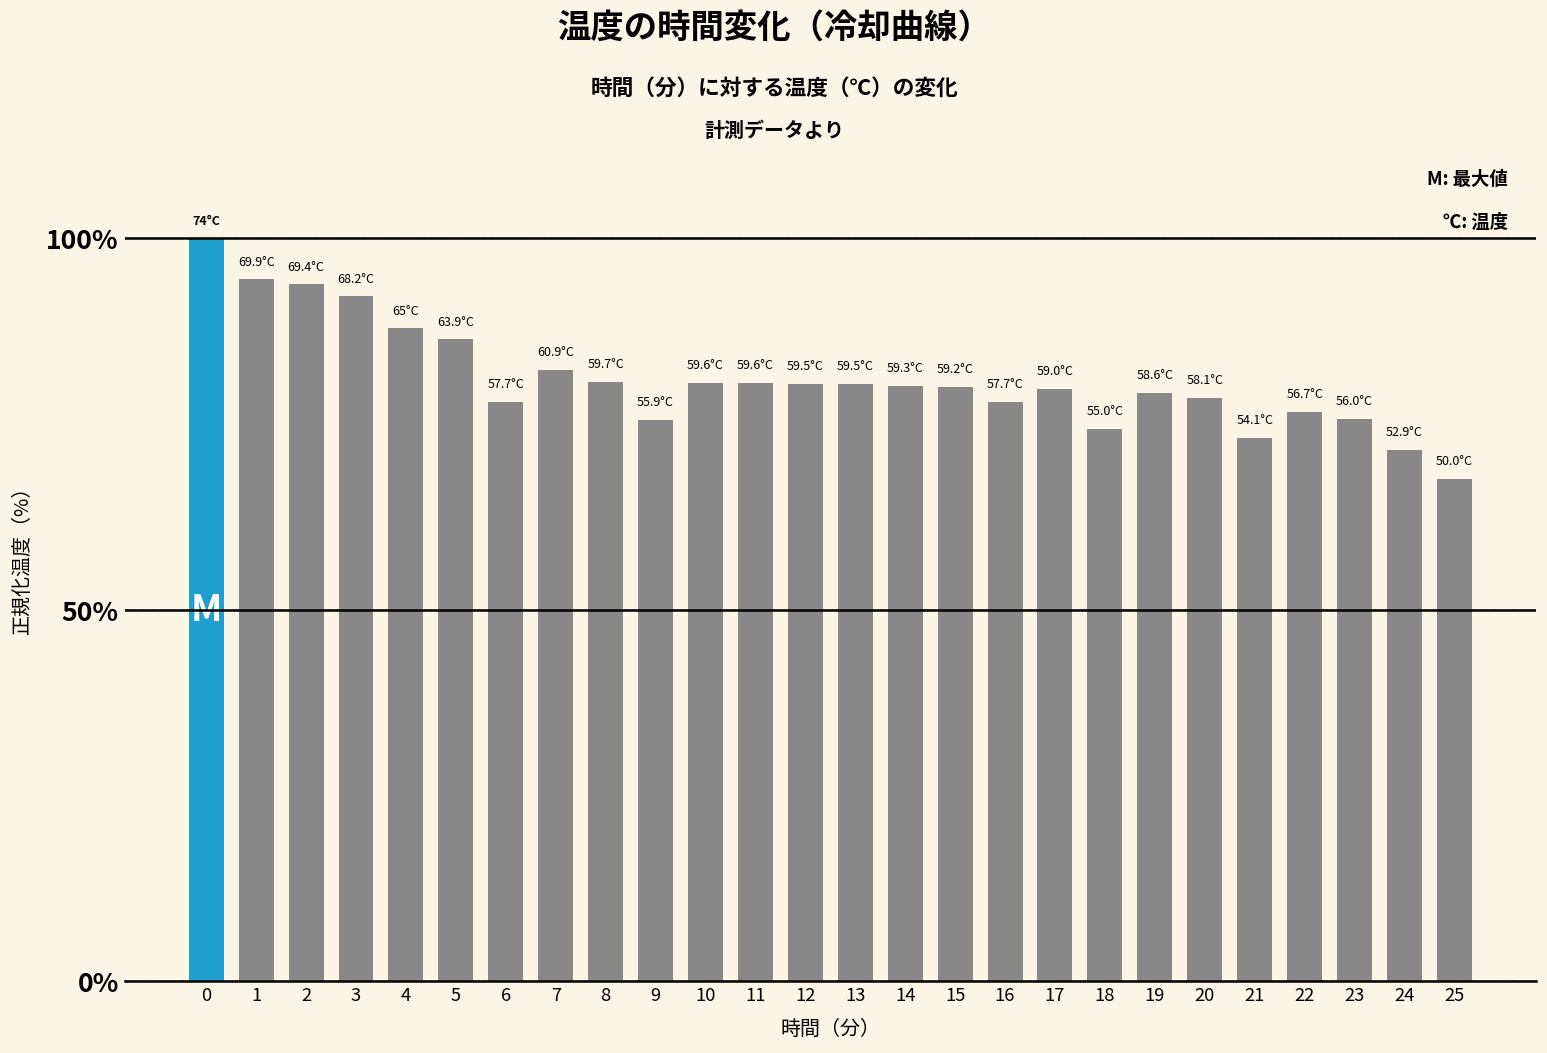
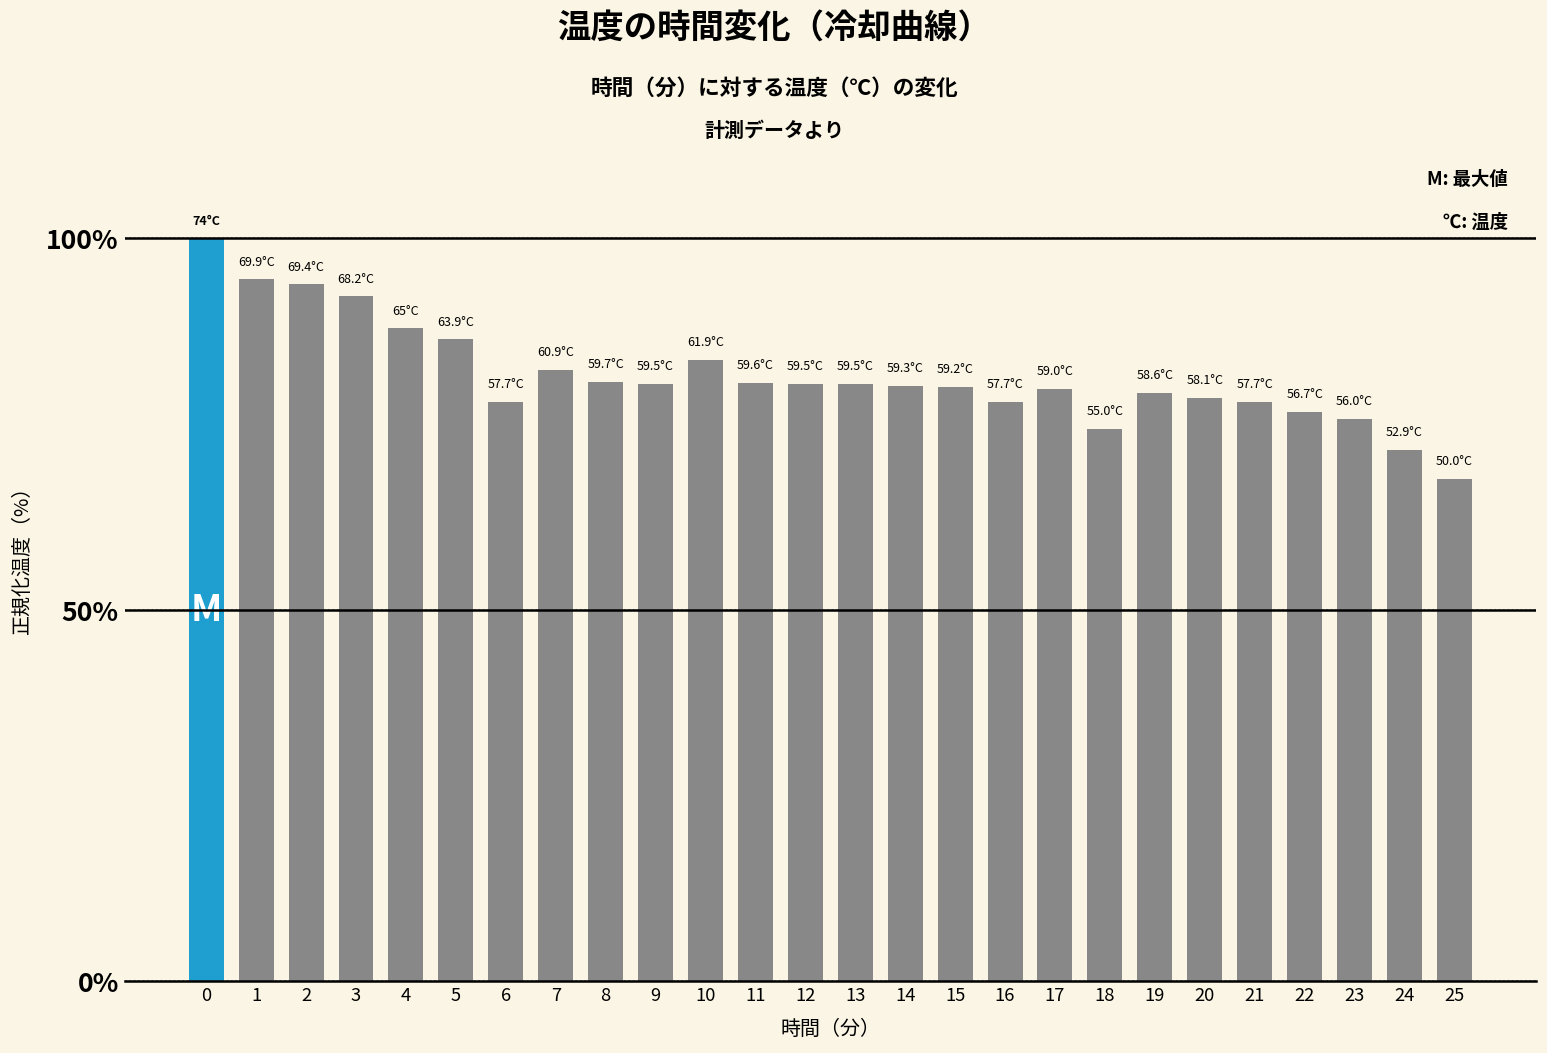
  {
-   "9": "55.9°C",
-   "10": "59.6°C",
-   "21": "54.1°C"
+   "9": "59.5°C",
+   "10": "61.9°C",
+   "21": "57.7°C"
  }
